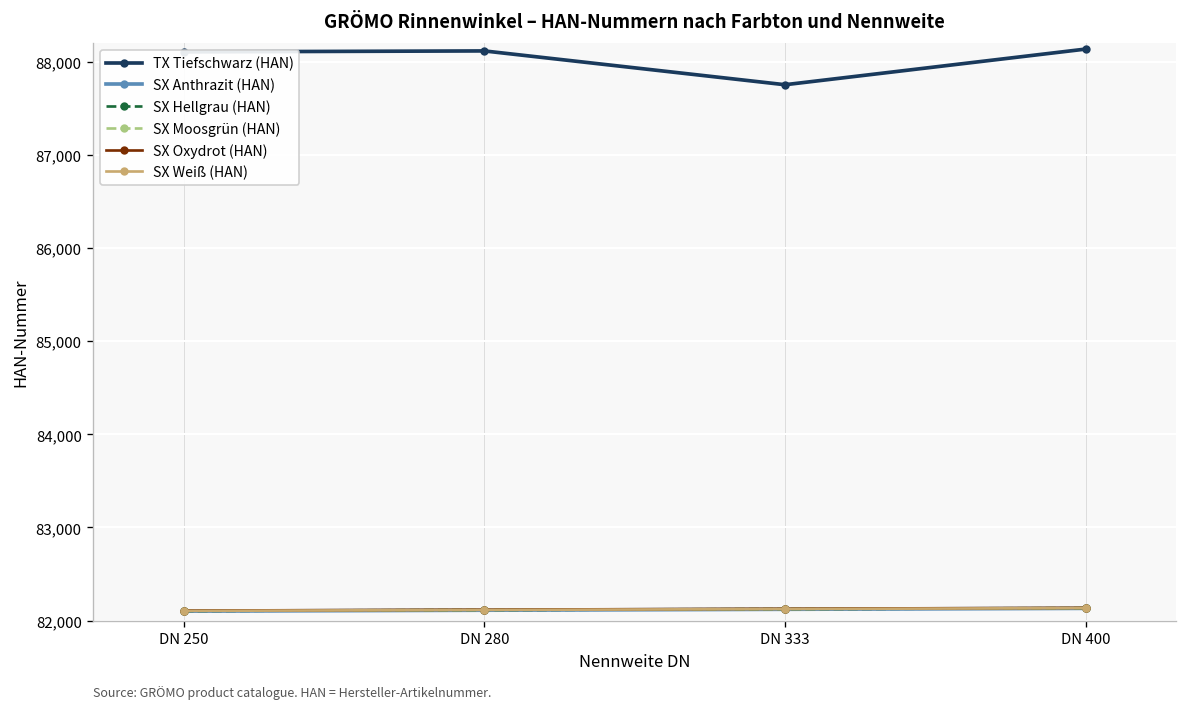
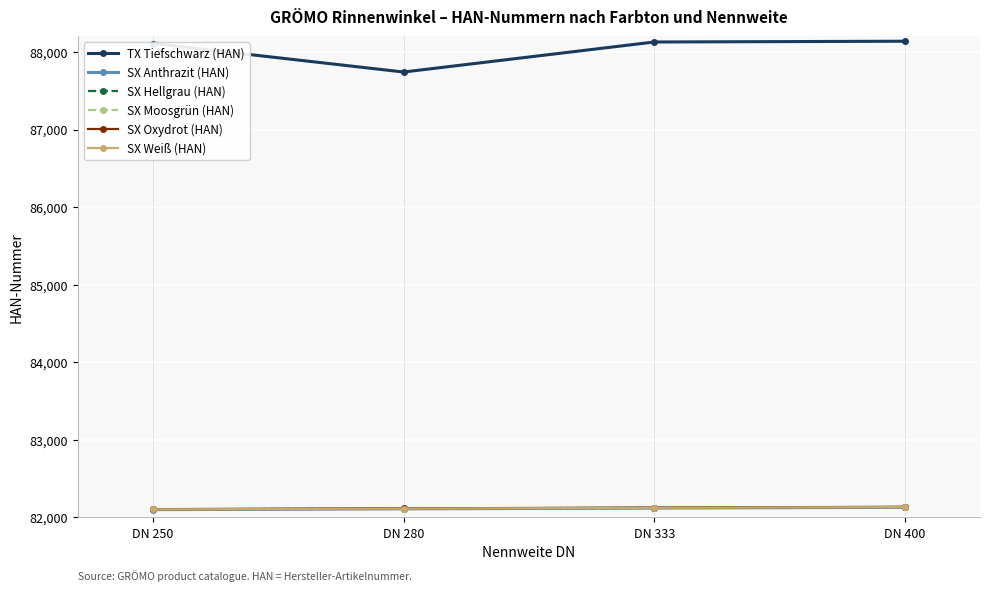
  {
    "TX Tiefschwarz (HAN)": {
-     "DN 280": "88,100",
-     "DN 333": "87,800",
+     "DN 280": "87,700",
+     "DN 333": "88,100",
      "DN 400": "88,100"
    }
  }
